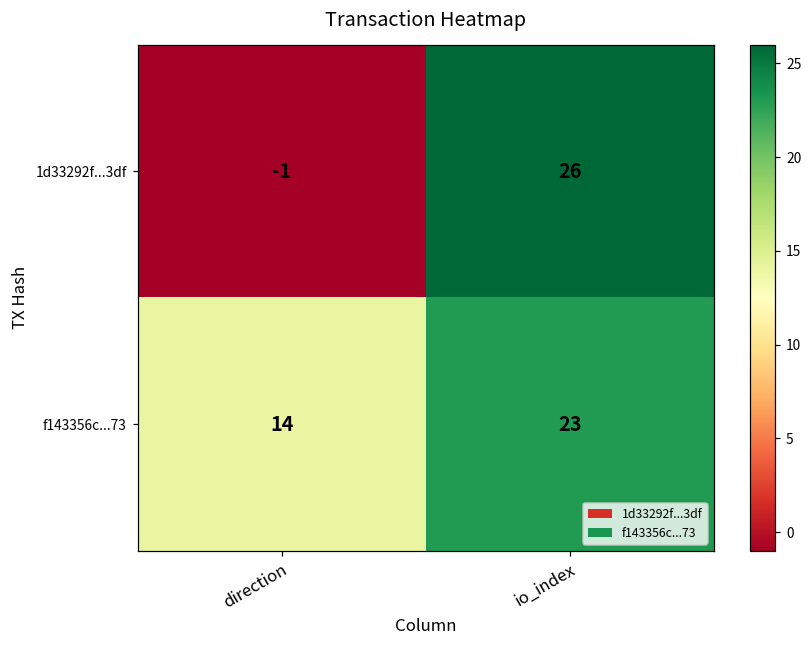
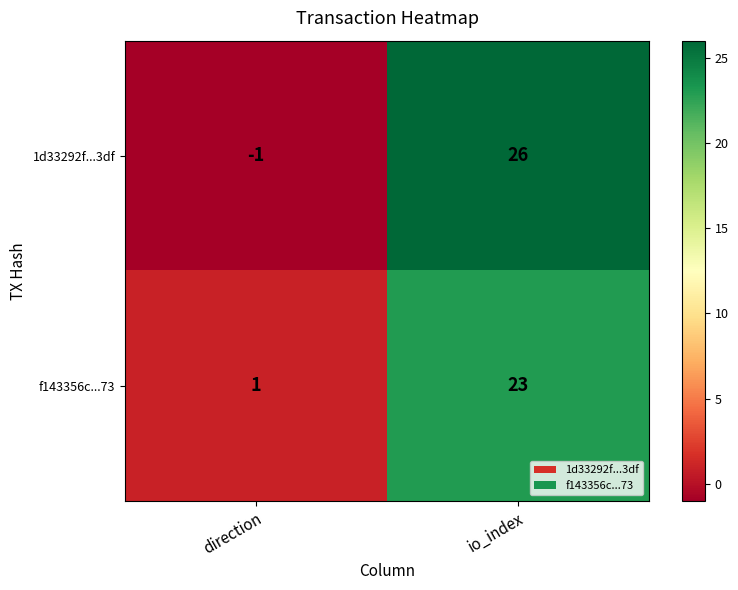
  {
    "1d33292f...3df": {
      "direction": -1,
      "io_index": 26
    },
    "f143356c...73": {
-     "direction": 14,
+     "direction": 1,
      "io_index": 23
    }
  }
